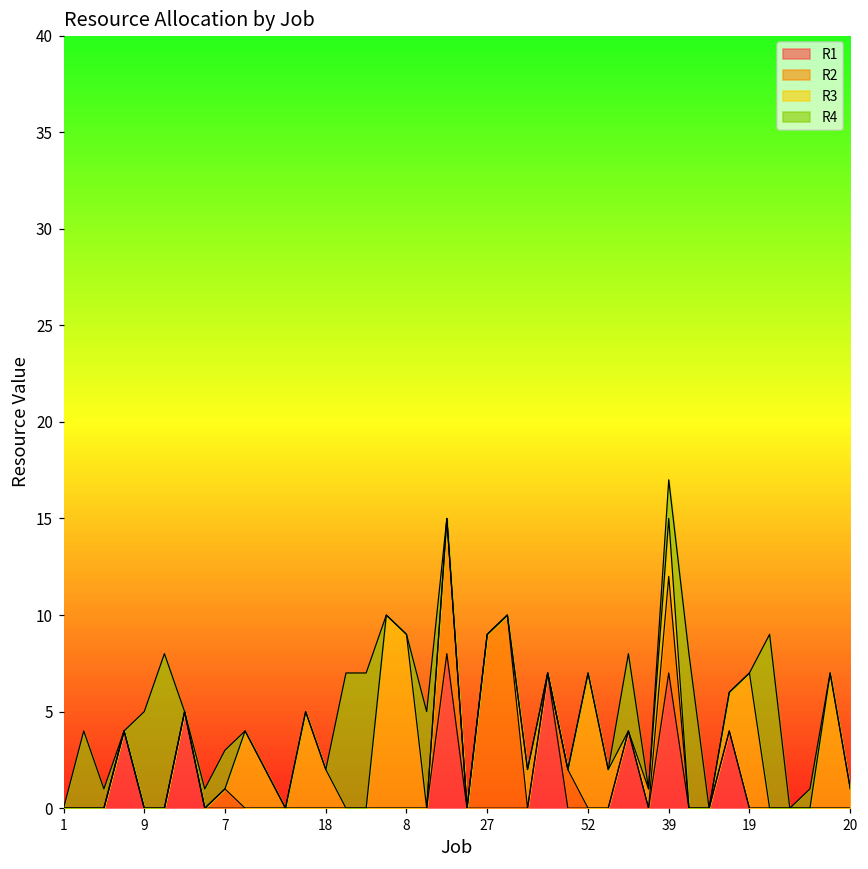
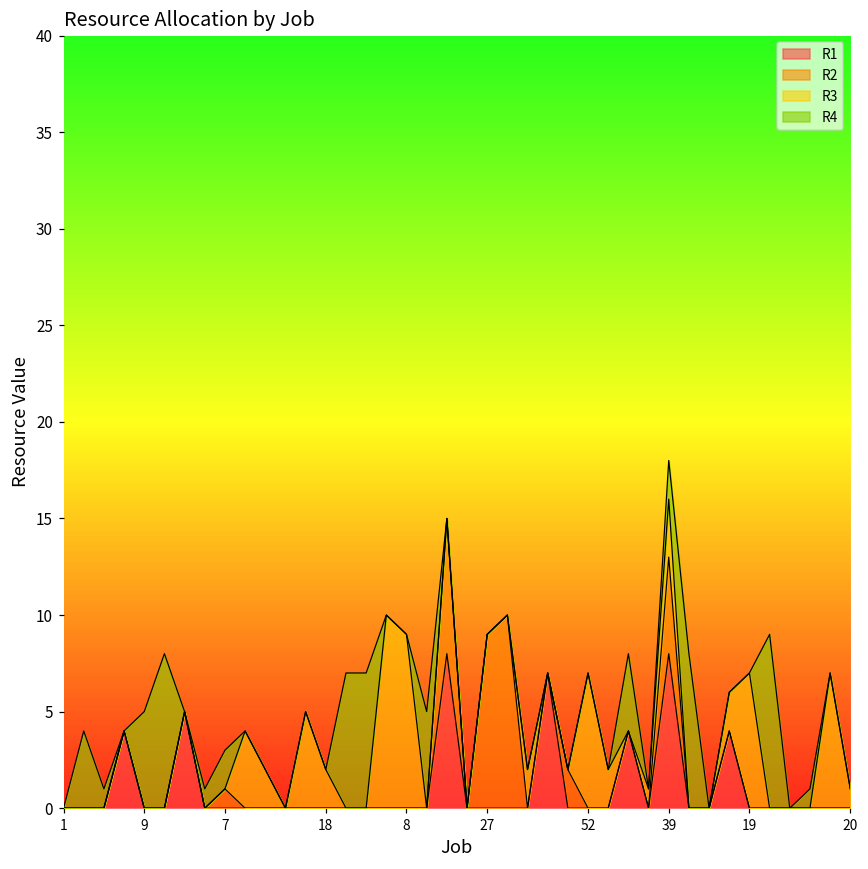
  {
    "R1": {
-     "39": 7
+     "39": 8
    }
  }
